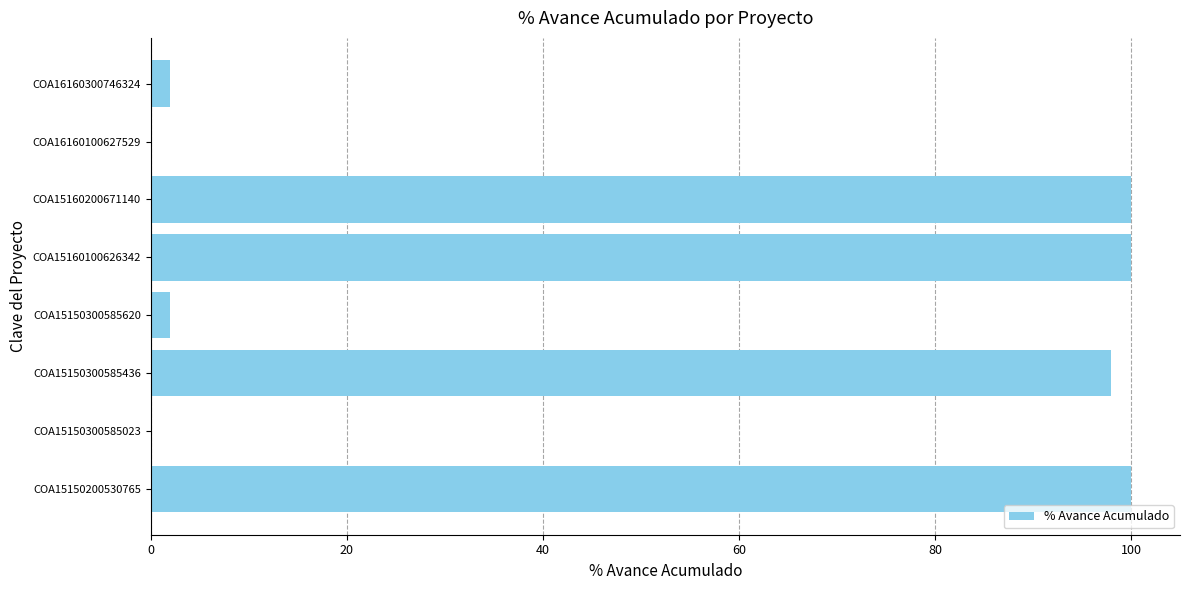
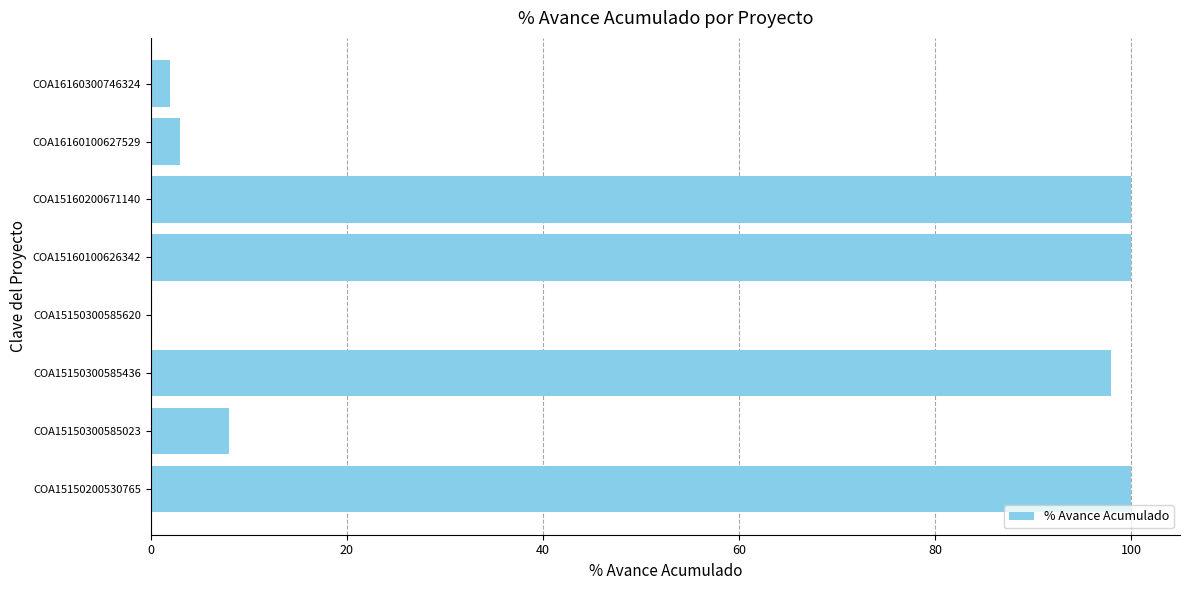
  {
    "COA16160300746324": 2,
-   "COA16160100627529": 0,
+   "COA16160100627529": 3,
    "COA15160200671140": 100,
    "COA15160100626342": 100,
-   "COA15150300585620": 2,
+   "COA15150300585620": 0,
    "COA15150300585436": 98,
-   "COA15150300585023": 0,
+   "COA15150300585023": 8,
    "COA15150200530765": 100
  }
